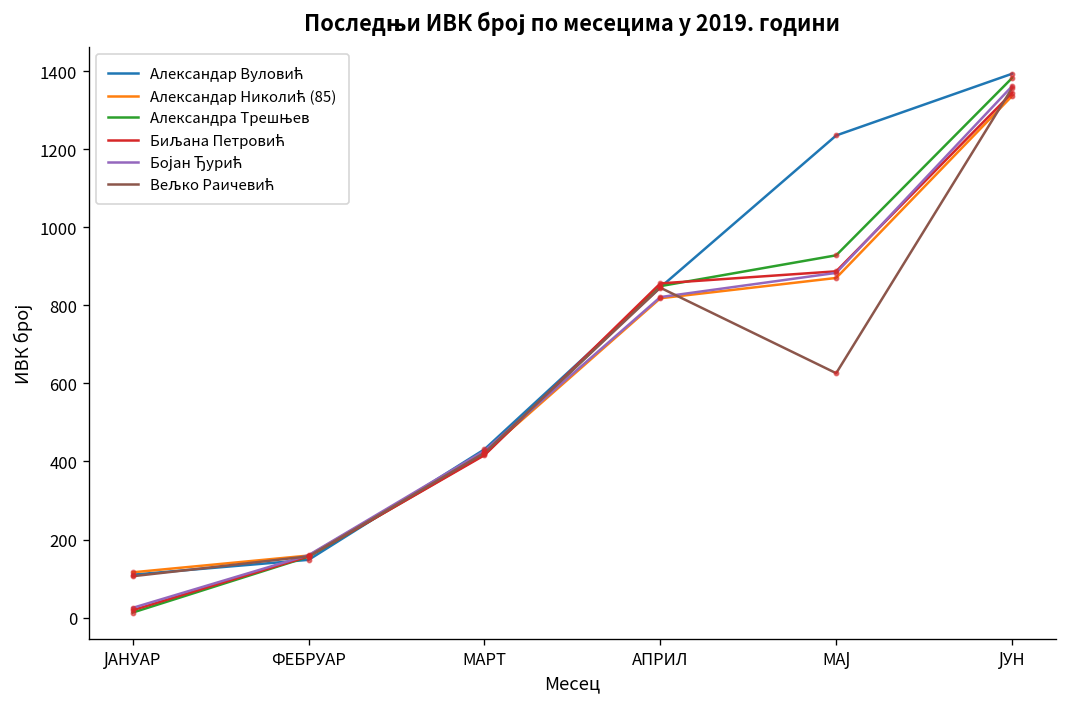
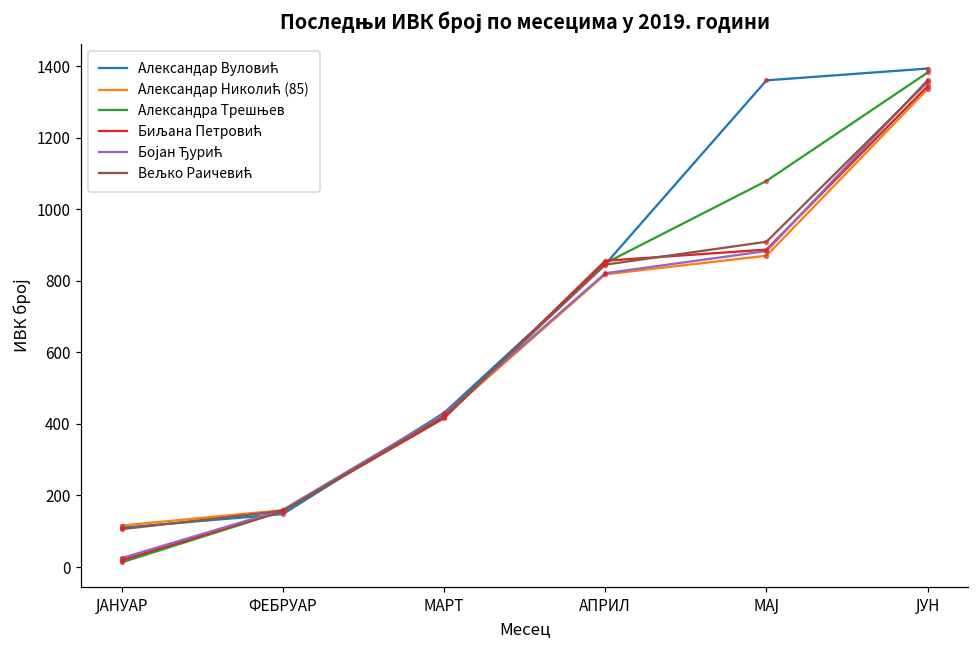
  {
    "Александар Вуловић": {
      "ФЕБРУАР": 150,
-     "МАЈ": 1240,
+     "МАЈ": 1360,
      "ЈУН": 1390
    },
    "Александар Николић (85)": {
      "МАЈ": 870,
      "ЈУН": 1340
    },
    "Александра Трешњев": {
-     "МАЈ": 930,
+     "МАЈ": 1080,
      "ЈУН": 1380
    },
    "Биљана Петровић": {
      "ЈУН": 1340
    },
    "Вељко Раичевић": {
-     "МАЈ": 630
+     "МАЈ": 910
    }
  }
